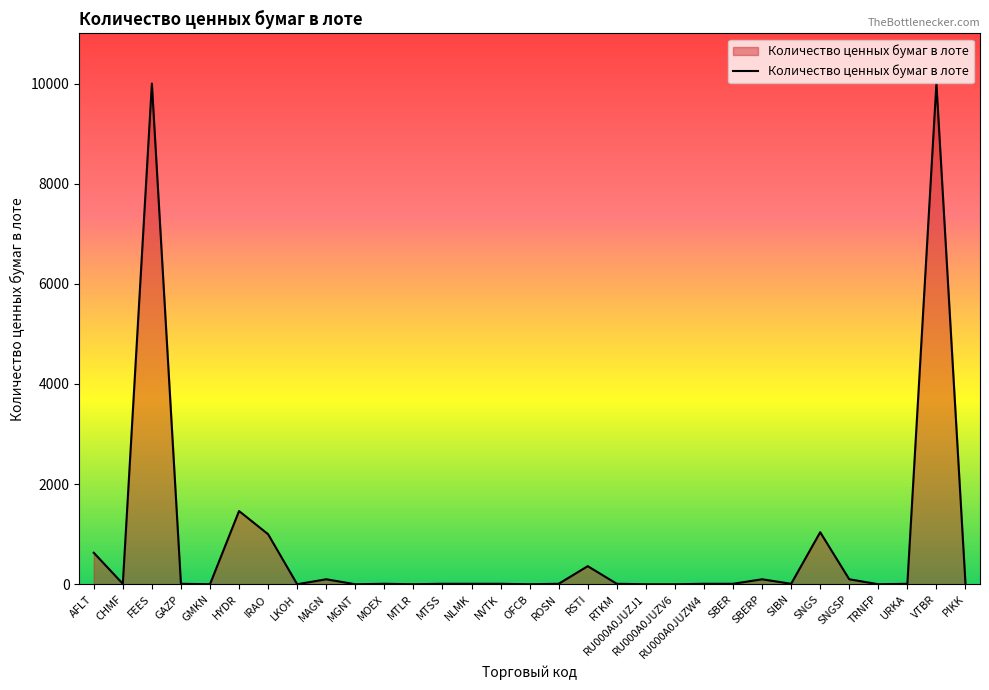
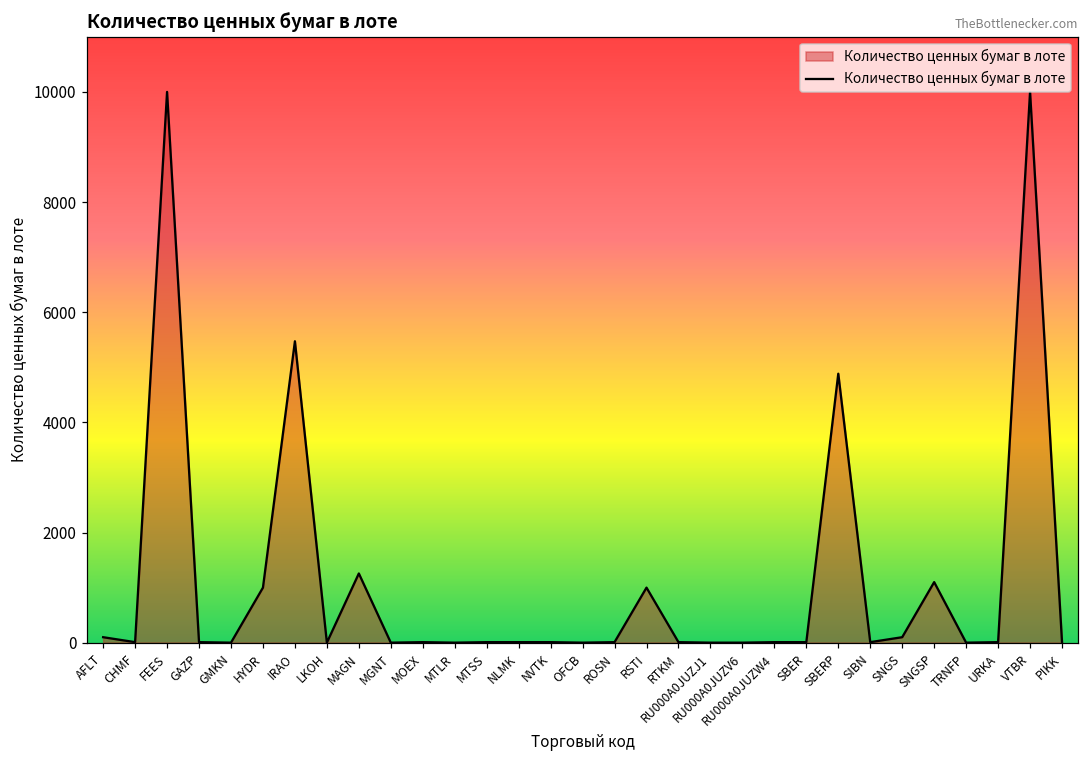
  {
-   "AFLT": 600,
+   "AFLT": 100,
    "CHMF": 0,
    "FEES": 10000,
    "GAZP": 0,
    "GMKN": 0,
-   "HYDR": 1500,
-   "IRAO": 1000,
+   "HYDR": 1000,
+   "IRAO": 5500,
    "LKOH": 0,
-   "MAGN": 100,
+   "MAGN": 1300,
    "MGNT": 0,
    "MOEX": 0,
    "MTLR": 0,
    "MTSS": 0,
    "NLMK": 0,
    "NVTK": 0,
    "OFCB": 0,
    "ROSN": 0,
-   "RSTI": 400,
+   "RSTI": 1000,
    "RTKM": 0,
    "RU000A0JUZJ1": 0,
    "RU000A0JUZV6": 0,
    "RU000A0JUZW4": 0,
    "SBER": 0,
-   "SBERP": 100,
+   "SBERP": 4900,
    "SIBN": 0,
-   "SNGS": 1000,
-   "SNGSP": 100,
+   "SNGS": 100,
+   "SNGSP": 1100,
    "TRNFP": 0,
    "URKA": 0,
    "VTBR": 10000,
    "PIKK": 0
  }
